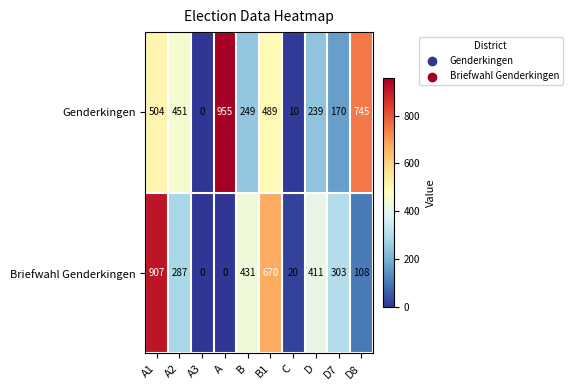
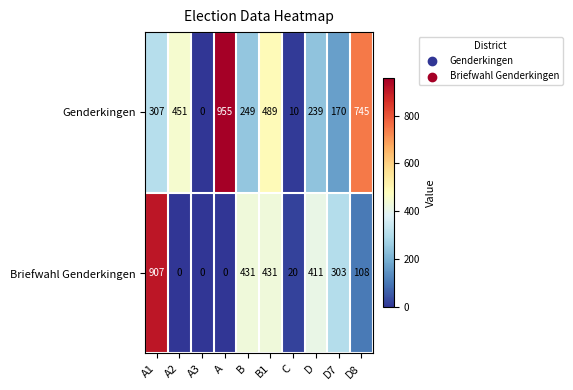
  {
    "Genderkingen": {
-     "A1": 504,
+     "A1": 307,
      "A2": 451,
      "A3": 0,
      "A": 955,
      "B": 249,
      "B1": 489,
      "C": 10,
      "D": 239,
      "D7": 170,
      "D8": 745
    },
    "Briefwahl Genderkingen": {
      "A1": 907,
-     "A2": 287,
+     "A2": 0,
      "A3": 0,
      "A": 0,
      "B": 431,
-     "B1": 670,
+     "B1": 431,
      "C": 20,
      "D": 411,
      "D7": 303,
      "D8": 108
    }
  }
